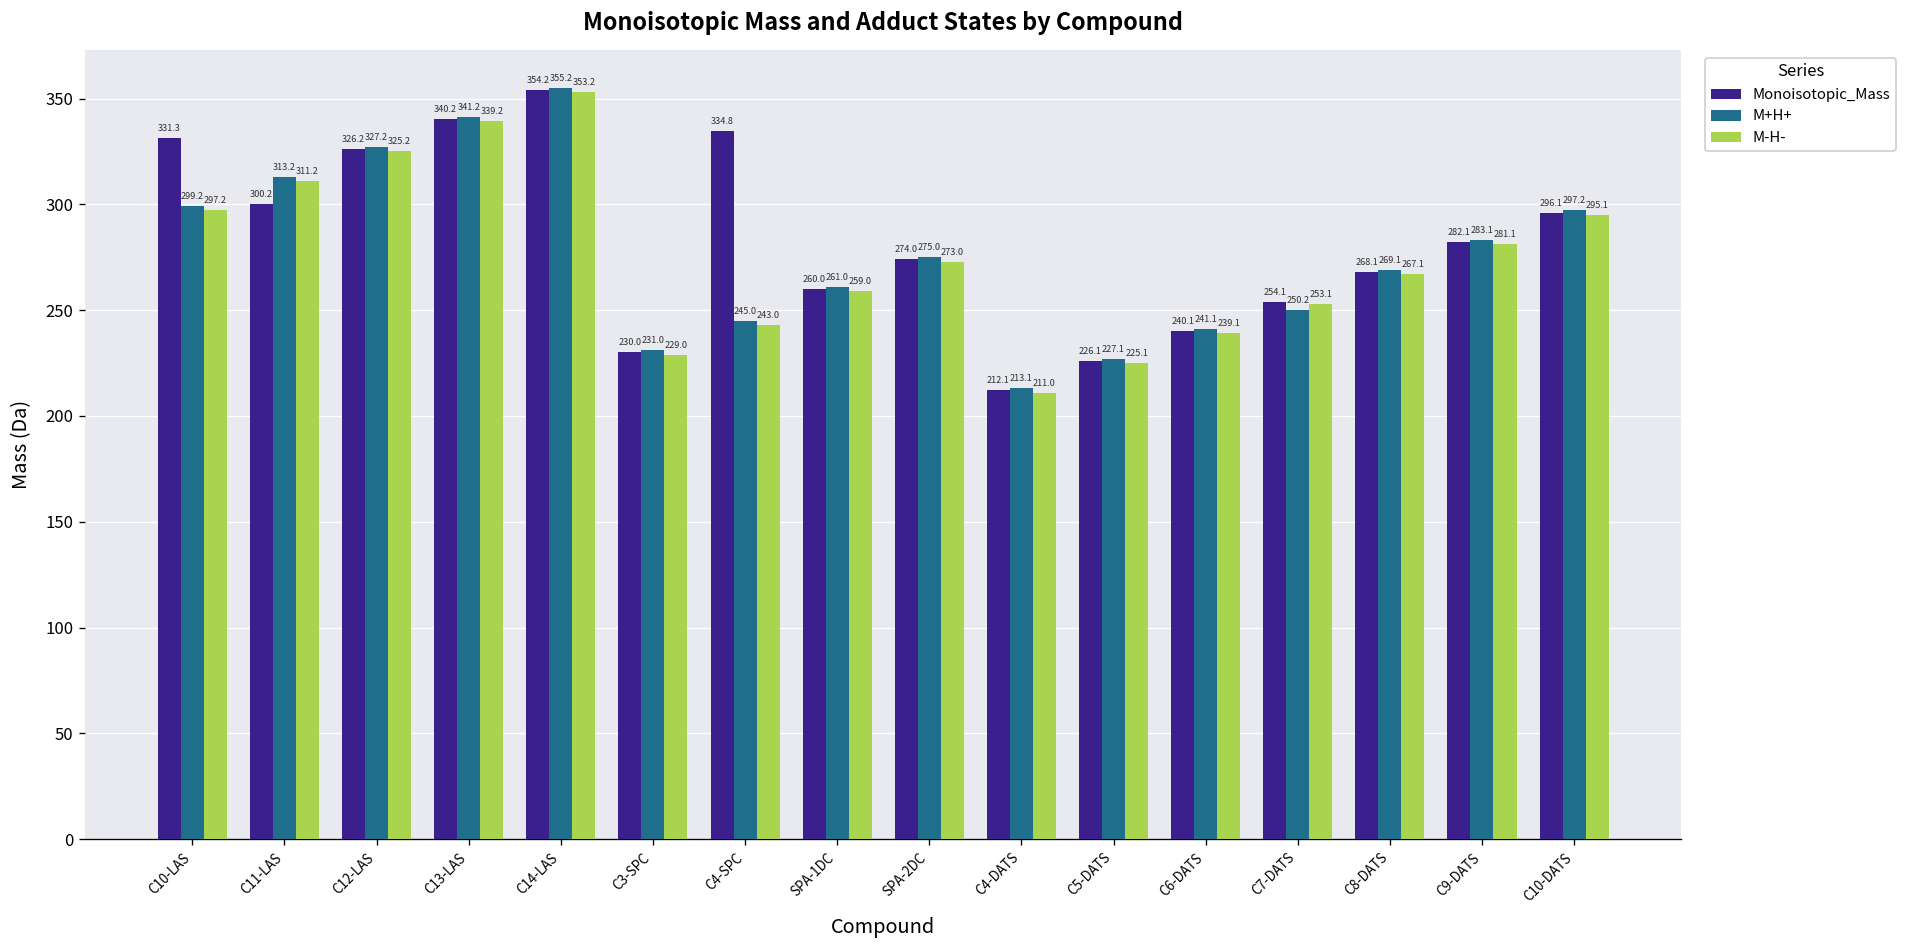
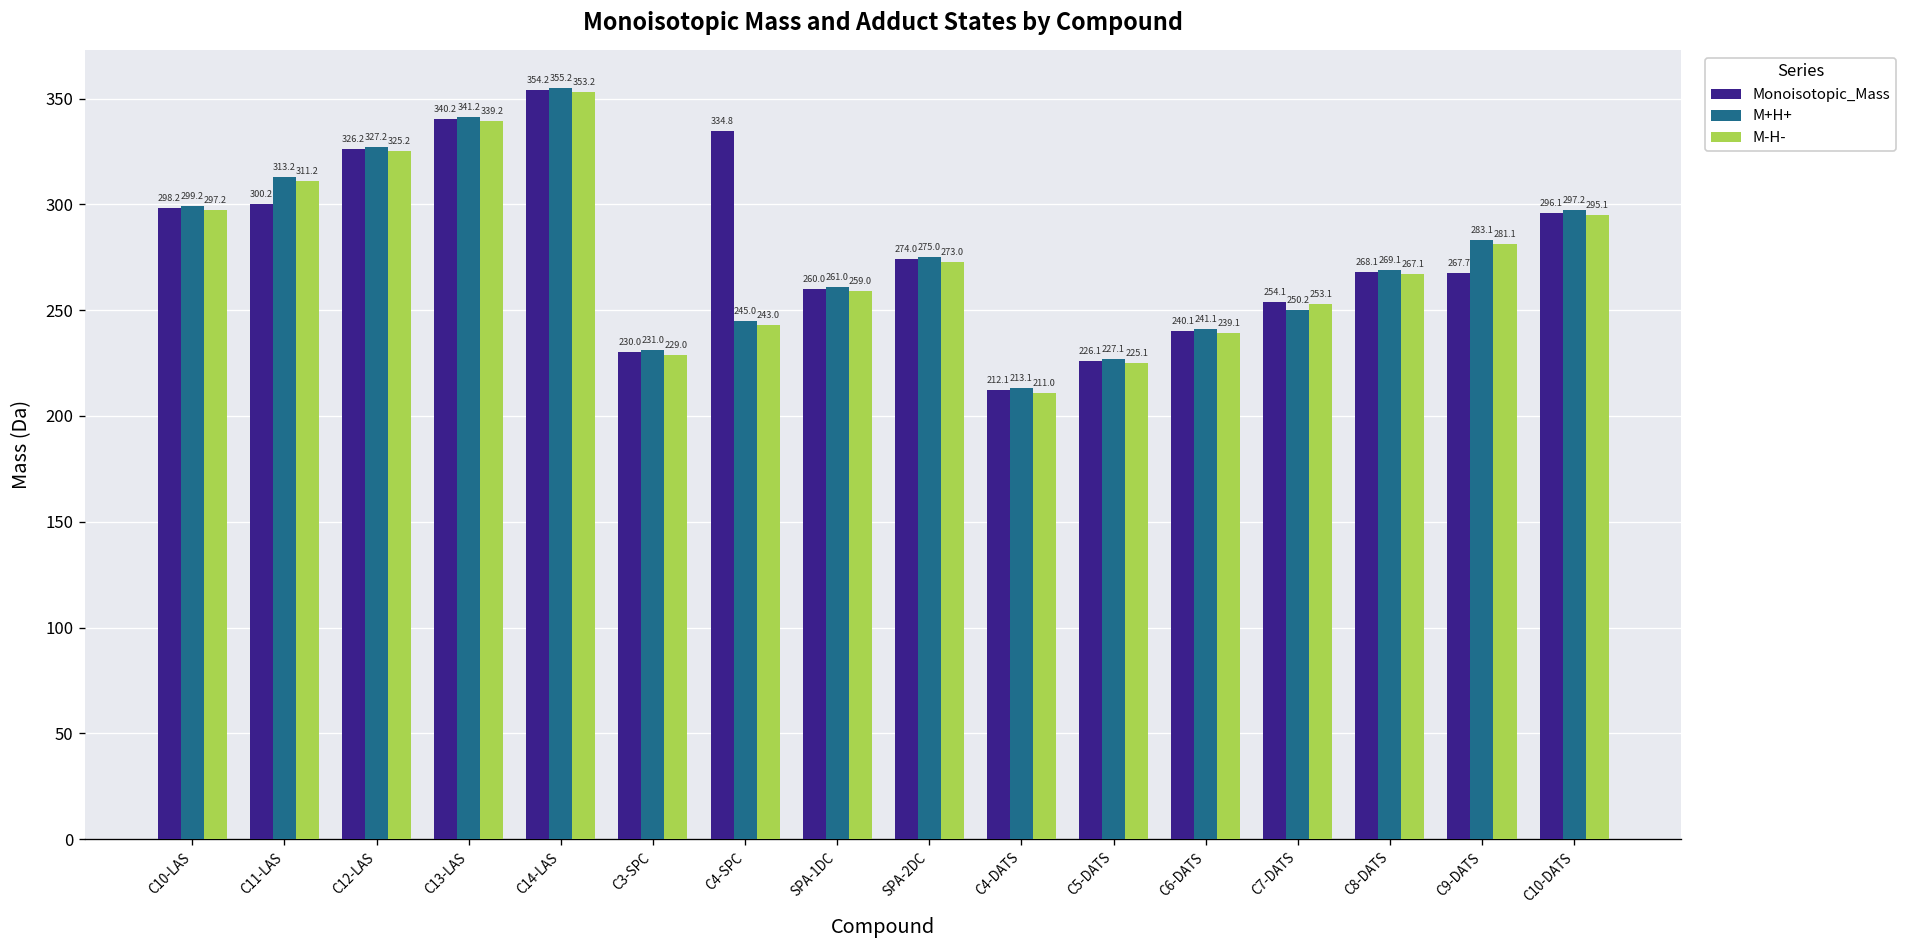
  {
    "Monoisotopic_Mass": {
-     "C10-LAS": 331.3,
+     "C10-LAS": 298.2,
      "C11-LAS": 300.2,
      "C12-LAS": 326.2,
      "C13-LAS": 340.2,
      "C14-LAS": 354.2,
      "C3-SPC": 230.0,
      "C4-SPC": 334.8,
      "SPA-1DC": 260.0,
      "SPA-2DC": 274.0,
      "C4-DATS": 212.1,
      "C5-DATS": 226.1,
      "C6-DATS": 240.1,
      "C7-DATS": 254.1,
      "C8-DATS": 268.1,
-     "C9-DATS": 282.1,
+     "C9-DATS": 267.7,
      "C10-DATS": 296.1
    },
    "M+H+": {
      "C10-LAS": 299.2,
      "C11-LAS": 313.2,
      "C12-LAS": 327.2,
      "C13-LAS": 341.2,
      "C14-LAS": 355.2,
      "C3-SPC": 231.0,
      "C4-SPC": 245.0,
      "SPA-1DC": 261.0,
      "SPA-2DC": 275.0,
      "C4-DATS": 213.1,
      "C5-DATS": 227.1,
      "C6-DATS": 241.1,
      "C7-DATS": 250.2,
      "C8-DATS": 269.1,
      "C9-DATS": 283.1,
      "C10-DATS": 297.2
    },
    "M-H-": {
      "C10-LAS": 297.2,
      "C11-LAS": 311.2,
      "C12-LAS": 325.2,
      "C13-LAS": 339.2,
      "C14-LAS": 353.2,
      "C3-SPC": 229.0,
      "C4-SPC": 243.0,
      "SPA-1DC": 259.0,
      "SPA-2DC": 273.0,
      "C4-DATS": 211.0,
      "C5-DATS": 225.1,
      "C6-DATS": 239.1,
      "C7-DATS": 253.1,
      "C8-DATS": 267.1,
      "C9-DATS": 281.1,
      "C10-DATS": 295.1
    }
  }
